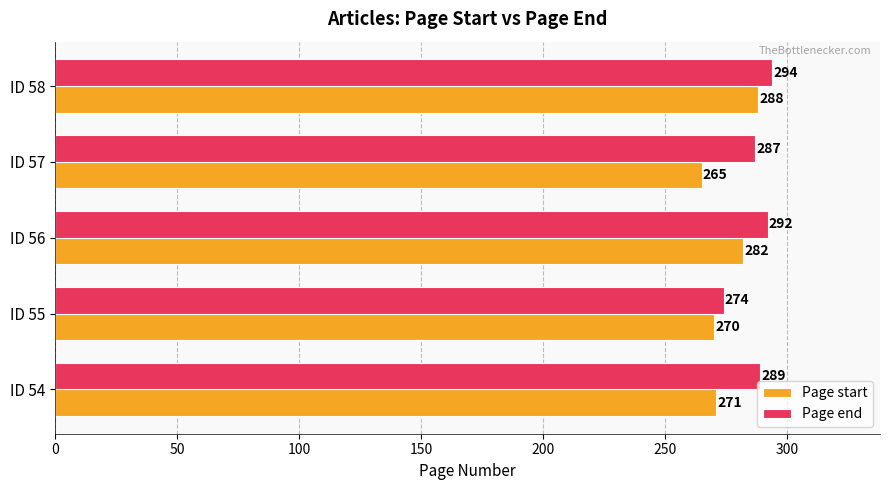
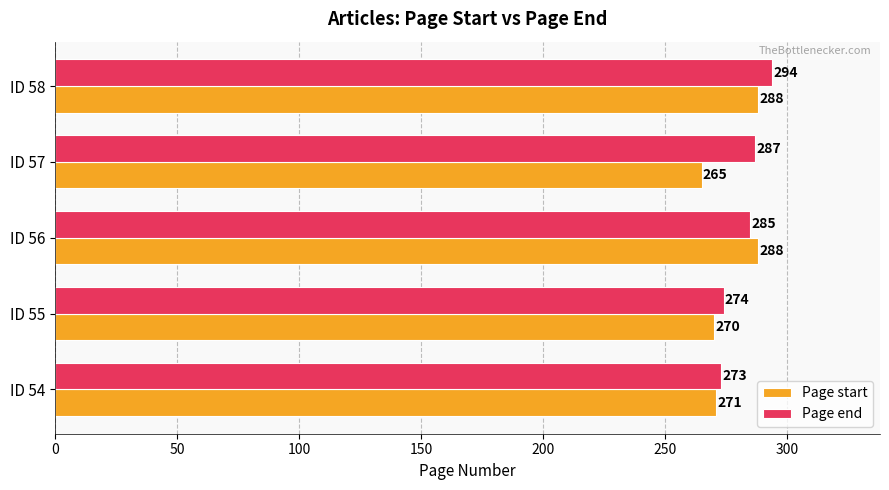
  {
    "Page start": {
      "ID 58": 288,
      "ID 57": 265,
-     "ID 56": 282,
+     "ID 56": 288,
      "ID 55": 270,
      "ID 54": 271
    },
    "Page end": {
      "ID 58": 294,
      "ID 57": 287,
-     "ID 56": 292,
+     "ID 56": 285,
      "ID 55": 274,
-     "ID 54": 289
+     "ID 54": 273
    }
  }
